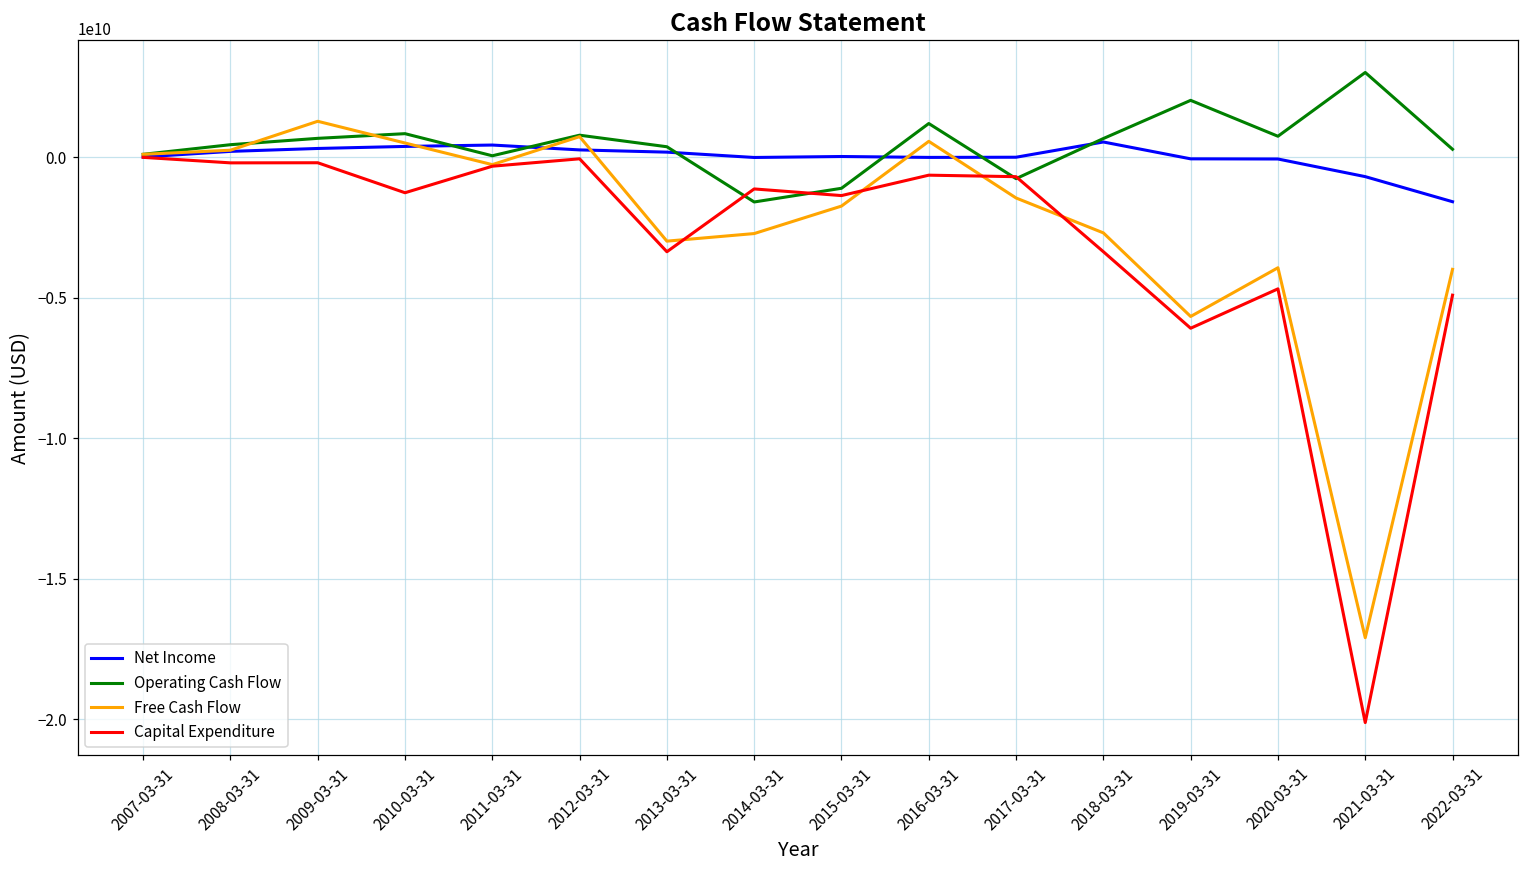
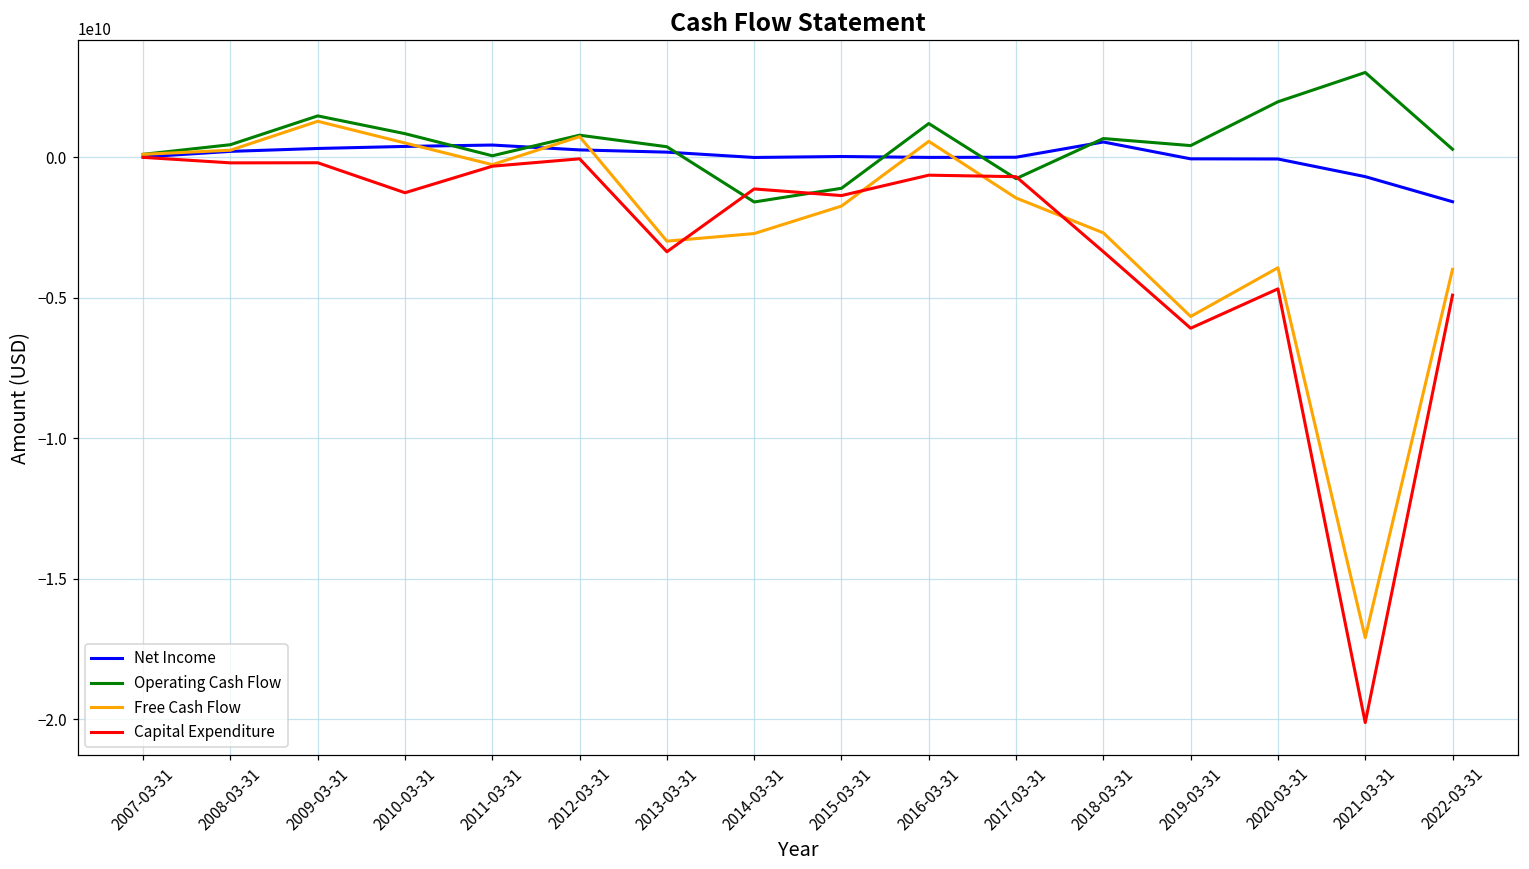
  {
    "Net Income": {
      "2009-03-31": 300000000,
      "2010-03-31": 400000000,
      "2011-03-31": 400000000,
      "2012-03-31": 300000000,
      "2013-03-31": 200000000,
      "2014-03-31": 0,
      "2015-03-31": 0,
      "2016-03-31": 0,
      "2017-03-31": 0,
      "2018-03-31": 500000000,
      "2019-03-31": -100000000,
      "2020-03-31": -100000000,
      "2021-03-31": -700000000,
      "2022-03-31": -1600000000
    },
    "Operating Cash Flow": {
      "2008-03-31": 500000000,
-     "2009-03-31": 700000000,
+     "2009-03-31": 1500000000,
      "2010-03-31": 800000000,
      "2011-03-31": 100000000,
      "2013-03-31": 400000000,
      "2014-03-31": -1600000000,
      "2015-03-31": -1100000000,
      "2016-03-31": 1200000000,
      "2018-03-31": 700000000,
-     "2019-03-31": 2000000000,
-     "2020-03-31": 800000000,
+     "2019-03-31": 400000000,
+     "2020-03-31": 2000000000,
      "2021-03-31": 3000000000,
      "2022-03-31": 300000000
    },
    "Free Cash Flow": {
      "2009-03-31": 1300000000,
      "2010-03-31": 500000000,
      "2013-03-31": -3000000000,
      "2014-03-31": -2700000000,
      "2015-03-31": -1700000000,
      "2016-03-31": 600000000,
      "2017-03-31": -1400000000,
      "2018-03-31": -2700000000,
      "2019-03-31": -5700000000,
      "2020-03-31": -3900000000,
      "2021-03-31": -17100000000,
      "2022-03-31": -4000000000
    },
    "Capital Expenditure": {
      "2008-03-31": -200000000,
      "2009-03-31": -200000000,
      "2010-03-31": -1300000000,
      "2012-03-31": -100000000,
      "2013-03-31": -3400000000,
      "2014-03-31": -1100000000,
      "2015-03-31": -1400000000,
      "2016-03-31": -600000000,
      "2018-03-31": -3400000000,
      "2019-03-31": -6100000000,
      "2020-03-31": -4700000000,
      "2021-03-31": -20100000000,
      "2022-03-31": -4900000000
    }
  }
